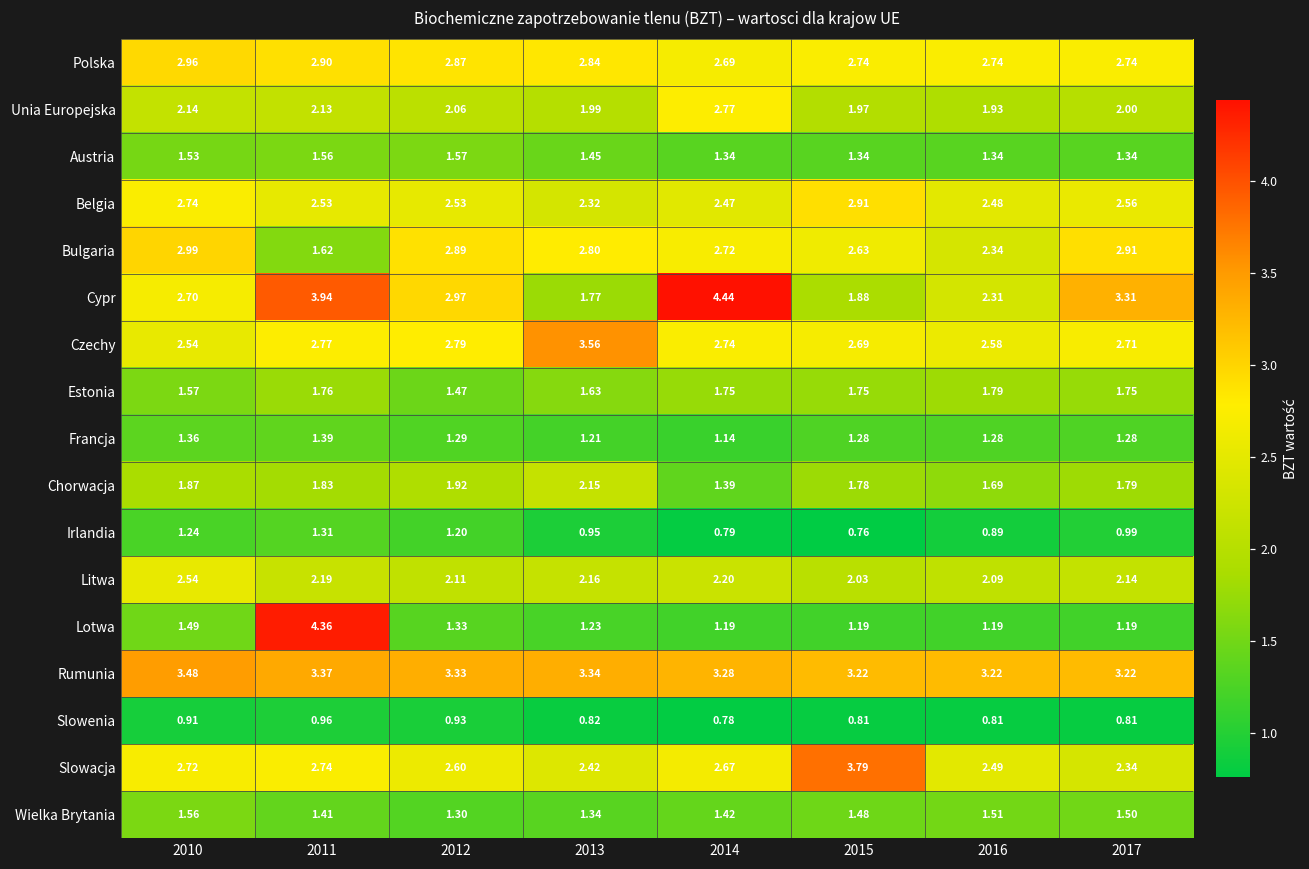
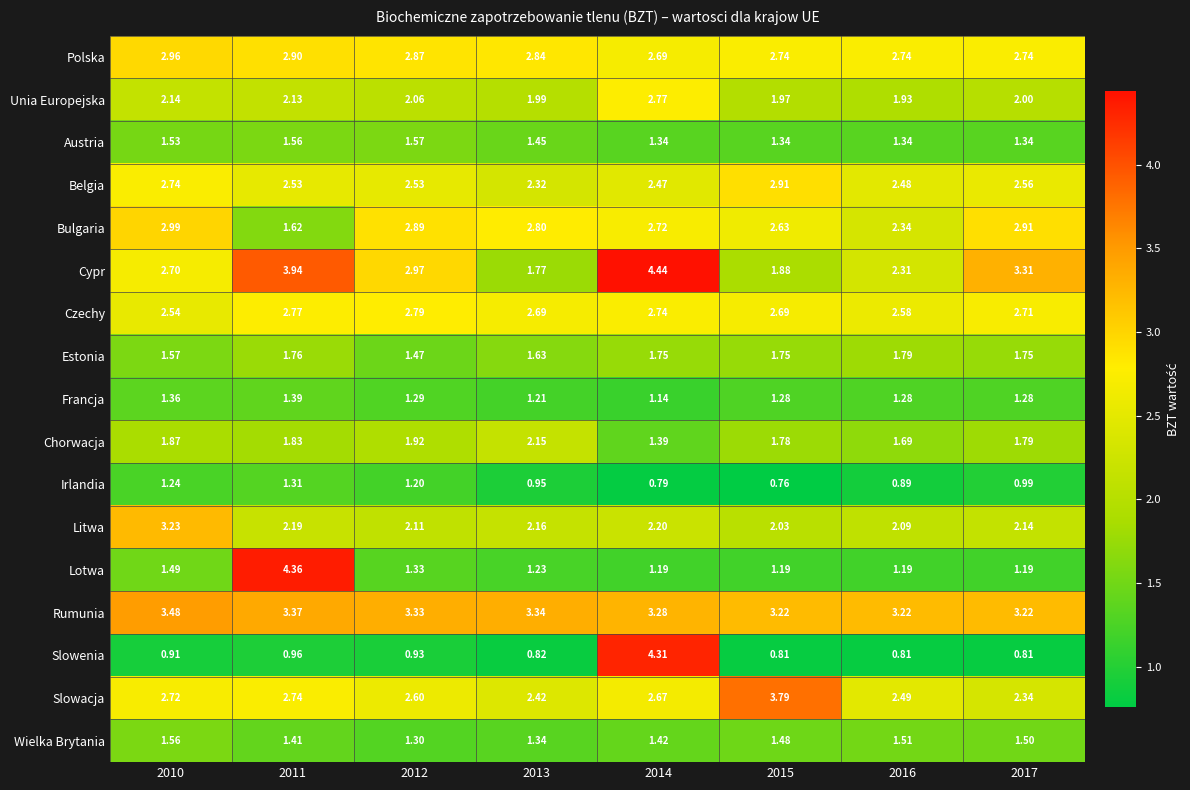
  {
    "Polska": {
      "2010": 2.96,
      "2011": 2.90,
      "2012": 2.87,
      "2013": 2.84,
      "2014": 2.69,
      "2015": 2.74,
      "2016": 2.74,
      "2017": 2.74
    },
    "Unia Europejska": {
      "2010": 2.14,
      "2011": 2.13,
      "2012": 2.06,
      "2013": 1.99,
      "2014": 2.77,
      "2015": 1.97,
      "2016": 1.93,
      "2017": 2.00
    },
    "Austria": {
      "2010": 1.53,
      "2011": 1.56,
      "2012": 1.57,
      "2013": 1.45,
      "2014": 1.34,
      "2015": 1.34,
      "2016": 1.34,
      "2017": 1.34
    },
    "Belgia": {
      "2010": 2.74,
      "2011": 2.53,
      "2012": 2.53,
      "2013": 2.32,
      "2014": 2.47,
      "2015": 2.91,
      "2016": 2.48,
      "2017": 2.56
    },
    "Bulgaria": {
      "2010": 2.99,
      "2011": 1.62,
      "2012": 2.89,
      "2013": 2.80,
      "2014": 2.72,
      "2015": 2.63,
      "2016": 2.34,
      "2017": 2.91
    },
    "Cypr": {
      "2010": 2.70,
      "2011": 3.94,
      "2012": 2.97,
      "2013": 1.77,
      "2014": 4.44,
      "2015": 1.88,
      "2016": 2.31,
      "2017": 3.31
    },
    "Czechy": {
      "2010": 2.54,
      "2011": 2.77,
      "2012": 2.79,
-     "2013": 3.56,
+     "2013": 2.69,
      "2014": 2.74,
      "2015": 2.69,
      "2016": 2.58,
      "2017": 2.71
    },
    "Estonia": {
      "2010": 1.57,
      "2011": 1.76,
      "2012": 1.47,
      "2013": 1.63,
      "2014": 1.75,
      "2015": 1.75,
      "2016": 1.79,
      "2017": 1.75
    },
    "Francja": {
      "2010": 1.36,
      "2011": 1.39,
      "2012": 1.29,
      "2013": 1.21,
      "2014": 1.14,
      "2015": 1.28,
      "2016": 1.28,
      "2017": 1.28
    },
    "Chorwacja": {
      "2010": 1.87,
      "2011": 1.83,
      "2012": 1.92,
      "2013": 2.15,
      "2014": 1.39,
      "2015": 1.78,
      "2016": 1.69,
      "2017": 1.79
    },
    "Irlandia": {
      "2010": 1.24,
      "2011": 1.31,
      "2012": 1.20,
      "2013": 0.95,
      "2014": 0.79,
      "2015": 0.76,
      "2016": 0.89,
      "2017": 0.99
    },
    "Litwa": {
-     "2010": 2.54,
+     "2010": 3.23,
      "2011": 2.19,
      "2012": 2.11,
      "2013": 2.16,
      "2014": 2.20,
      "2015": 2.03,
      "2016": 2.09,
      "2017": 2.14
    },
    "Lotwa": {
      "2010": 1.49,
      "2011": 4.36,
      "2012": 1.33,
      "2013": 1.23,
      "2014": 1.19,
      "2015": 1.19,
      "2016": 1.19,
      "2017": 1.19
    },
    "Rumunia": {
      "2010": 3.48,
      "2011": 3.37,
      "2012": 3.33,
      "2013": 3.34,
      "2014": 3.28,
      "2015": 3.22,
      "2016": 3.22,
      "2017": 3.22
    },
    "Slowenia": {
      "2010": 0.91,
      "2011": 0.96,
      "2012": 0.93,
      "2013": 0.82,
-     "2014": 0.78,
+     "2014": 4.31,
      "2015": 0.81,
      "2016": 0.81,
      "2017": 0.81
    },
    "Slowacja": {
      "2010": 2.72,
      "2011": 2.74,
      "2012": 2.60,
      "2013": 2.42,
      "2014": 2.67,
      "2015": 3.79,
      "2016": 2.49,
      "2017": 2.34
    },
    "Wielka Brytania": {
      "2010": 1.56,
      "2011": 1.41,
      "2012": 1.30,
      "2013": 1.34,
      "2014": 1.42,
      "2015": 1.48,
      "2016": 1.51,
      "2017": 1.50
    }
  }
